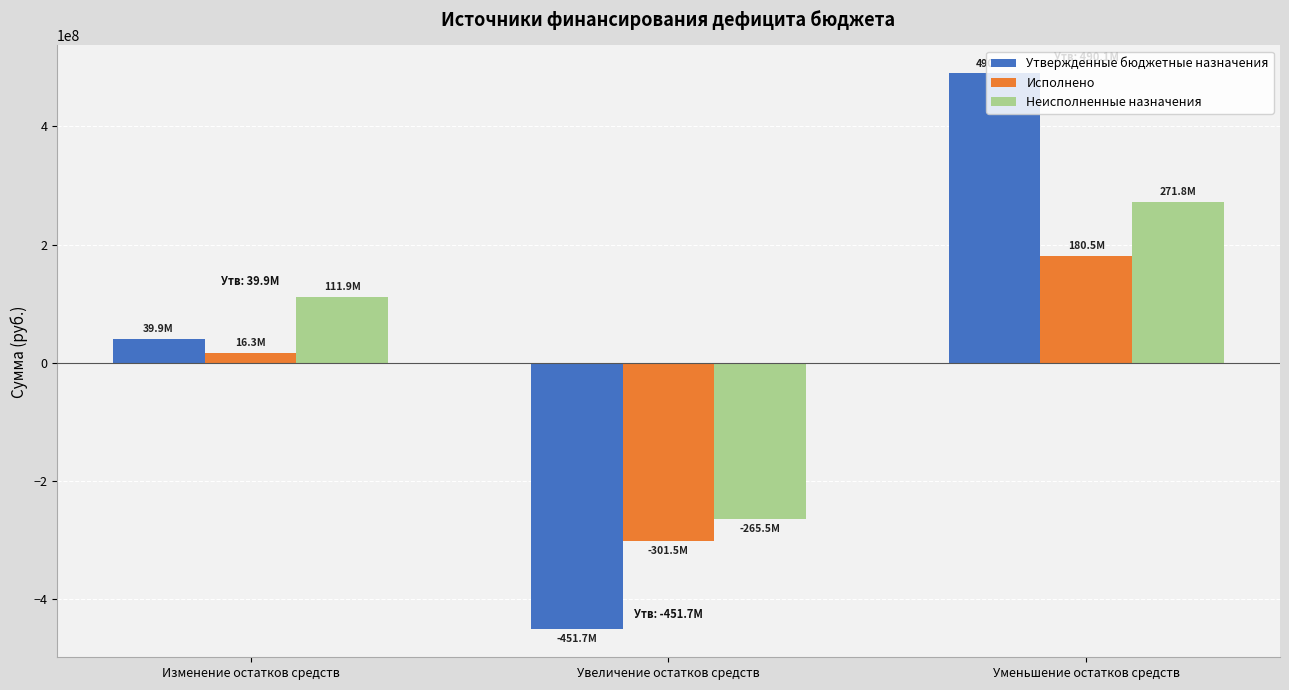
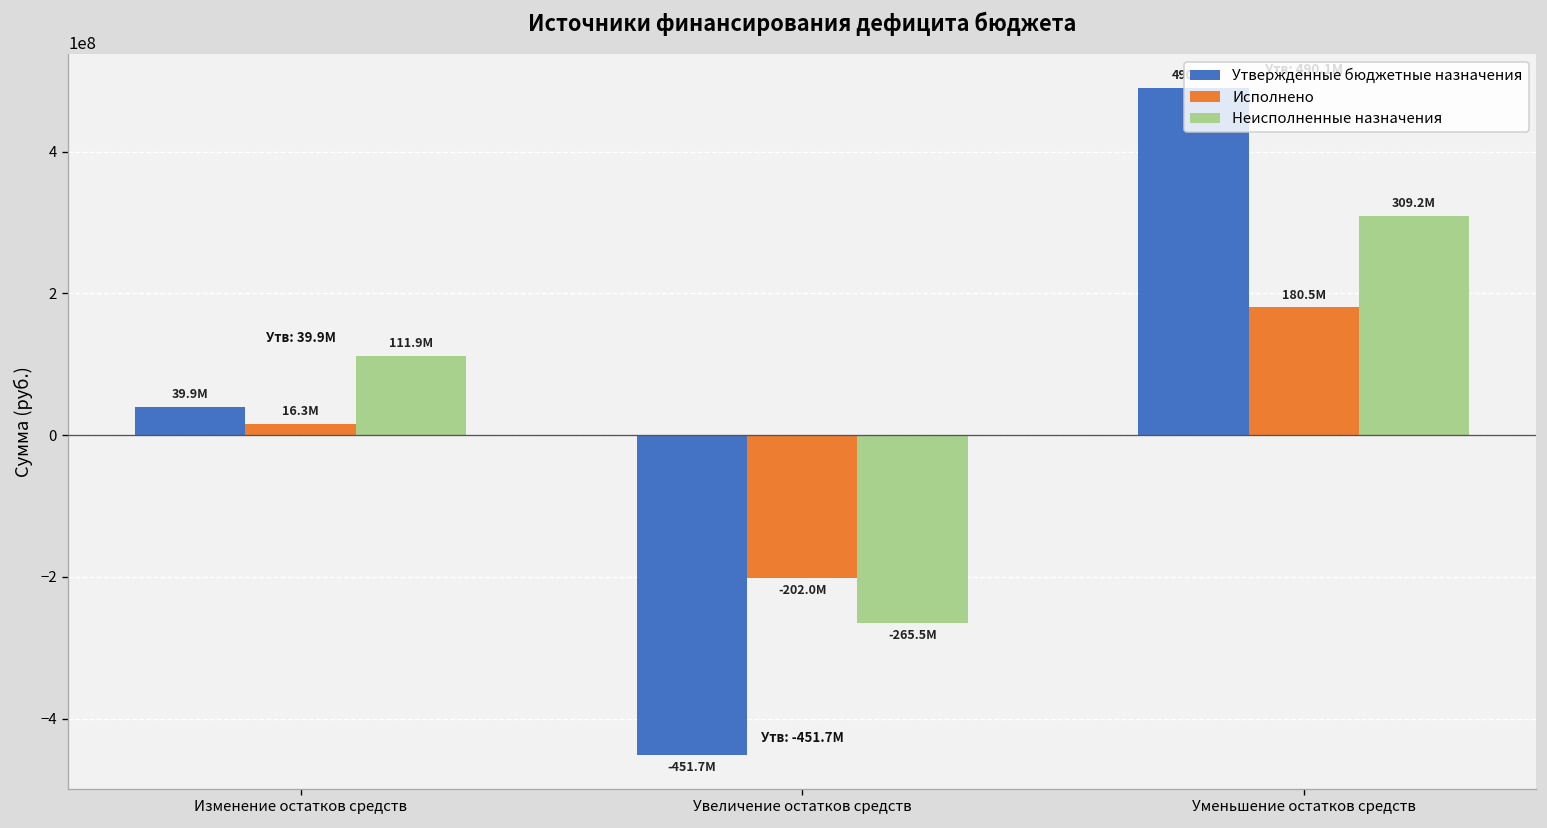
  {
    "Утвержденные бюджетные назначения": {
      "Изменение остатков средств": "39.9M",
      "Увеличение остатков средств": "-451.7M"
    },
    "Исполнено": {
      "Изменение остатков средств": "16.3M",
-     "Увеличение остатков средств": "-301.5M",
+     "Увеличение остатков средств": "-202.0M",
      "Уменьшение остатков средств": "180.5M"
    },
    "Неисполненные назначения": {
      "Изменение остатков средств": "111.9M",
      "Увеличение остатков средств": "-265.5M",
-     "Уменьшение остатков средств": "271.8M"
+     "Уменьшение остатков средств": "309.2M"
    }
  }
